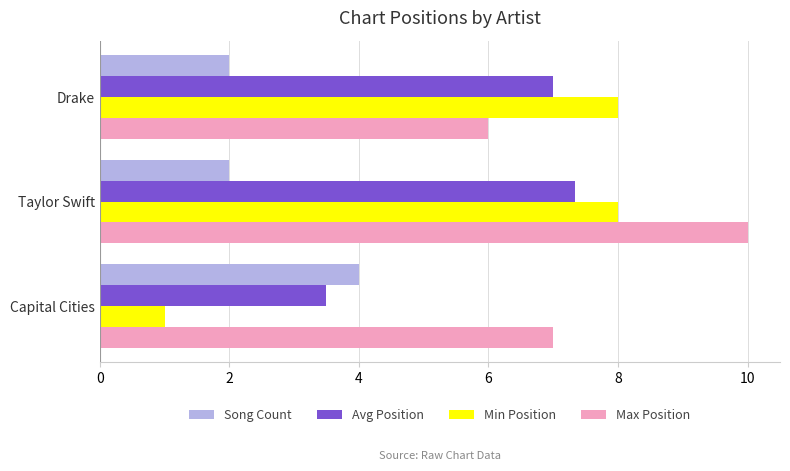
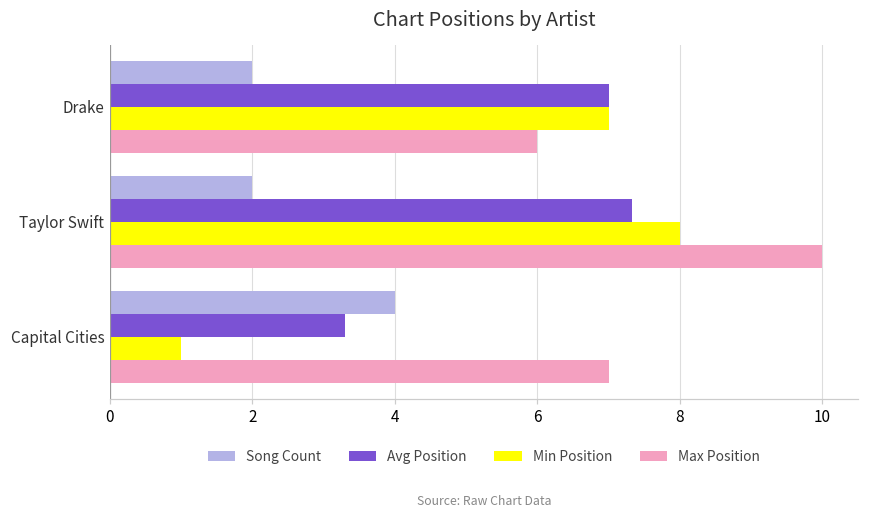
  {
    "Song Count": {
      "Drake": 2.0,
      "Taylor Swift": 2.0,
      "Capital Cities": 4.0
    },
    "Avg Position": {
      "Drake": 7.0,
      "Taylor Swift": 7.3,
-     "Capital Cities": 3.5
+     "Capital Cities": 3.3
    },
    "Min Position": {
-     "Drake": 8,
+     "Drake": 7,
      "Taylor Swift": 8,
      "Capital Cities": 1
    },
    "Max Position": {
      "Drake": 6.0,
      "Taylor Swift": 10.0,
      "Capital Cities": 7.0
    }
  }
